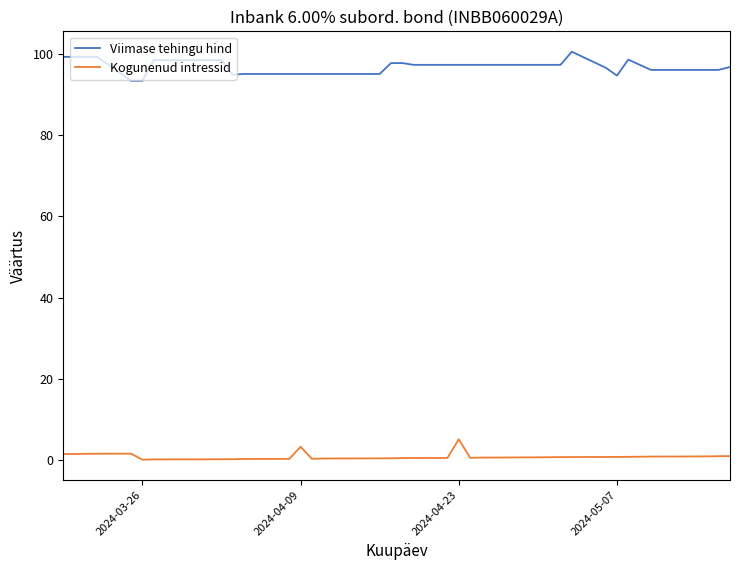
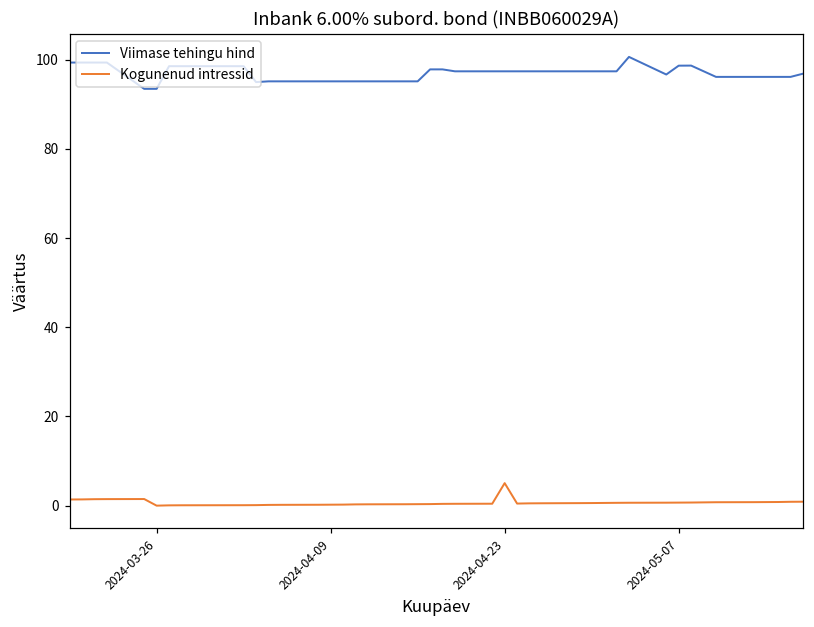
  {
    "Viimase tehingu hind": {
      "2024-03-26": 93,
      "2024-04-09": 95,
      "2024-04-23": 97,
-     "2024-05-07": 95
+     "2024-05-07": 99
    },
    "Kogunenud intressid": {
      "2024-03-26": 0,
-     "2024-04-09": 3,
+     "2024-04-09": 0,
      "2024-04-23": 5,
      "2024-05-07": 1
    }
  }
